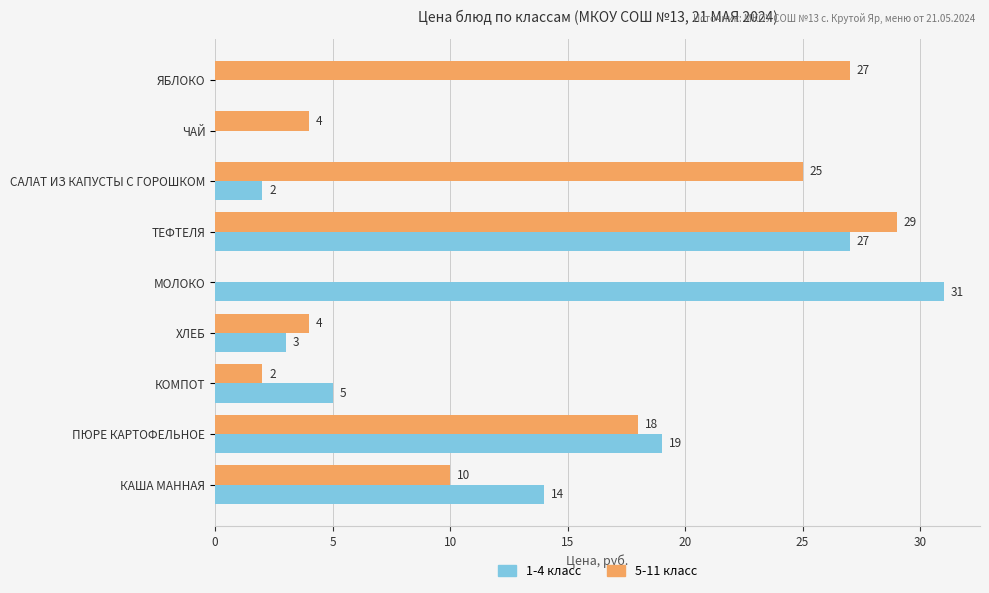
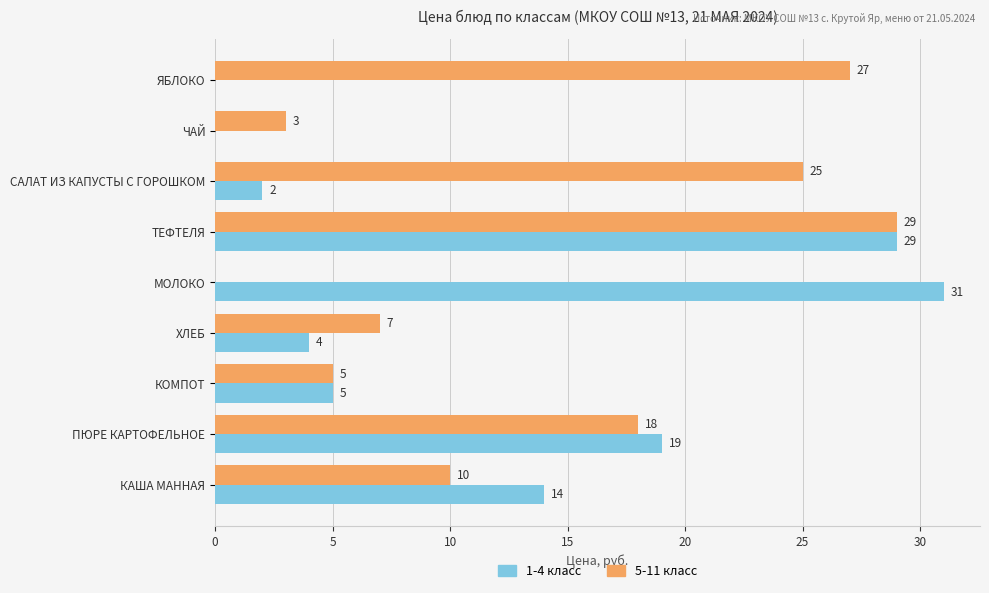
  {
    "1-4 класс": {
      "САЛАТ ИЗ КАПУСТЫ С ГОРОШКОМ": 2,
-     "ТЕФТЕЛЯ": 27,
+     "ТЕФТЕЛЯ": 29,
      "МОЛОКО": 31,
-     "ХЛЕБ": 3,
+     "ХЛЕБ": 4,
      "КОМПОТ": 5,
      "ПЮРЕ КАРТОФЕЛЬНОЕ": 19,
      "КАША МАННАЯ": 14
    },
    "5-11 класс": {
      "ЯБЛОКО": 27,
-     "ЧАЙ": 4,
+     "ЧАЙ": 3,
      "САЛАТ ИЗ КАПУСТЫ С ГОРОШКОМ": 25,
      "ТЕФТЕЛЯ": 29,
-     "ХЛЕБ": 4,
-     "КОМПОТ": 2,
+     "ХЛЕБ": 7,
+     "КОМПОТ": 5,
      "ПЮРЕ КАРТОФЕЛЬНОЕ": 18,
      "КАША МАННАЯ": 10
    }
  }
